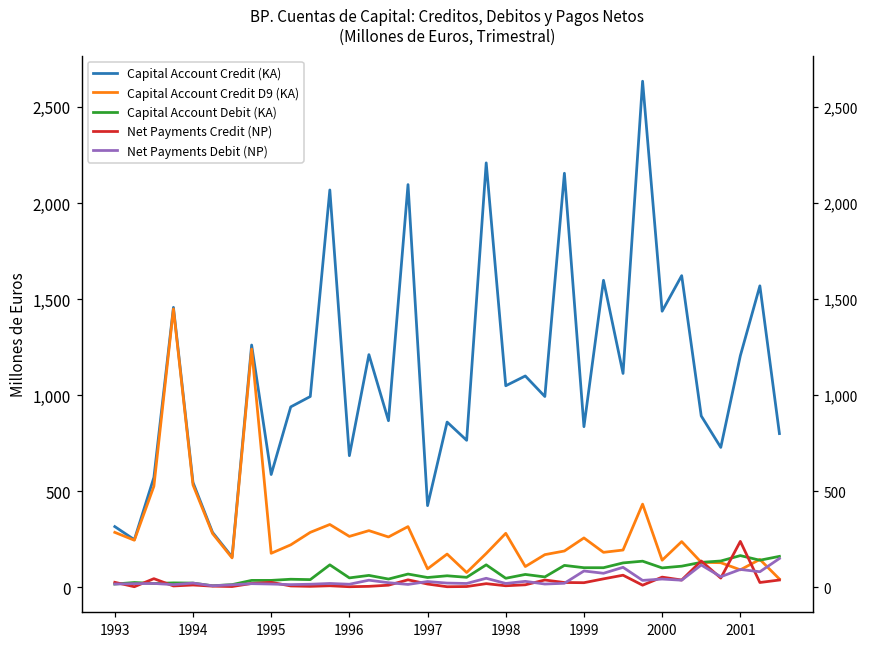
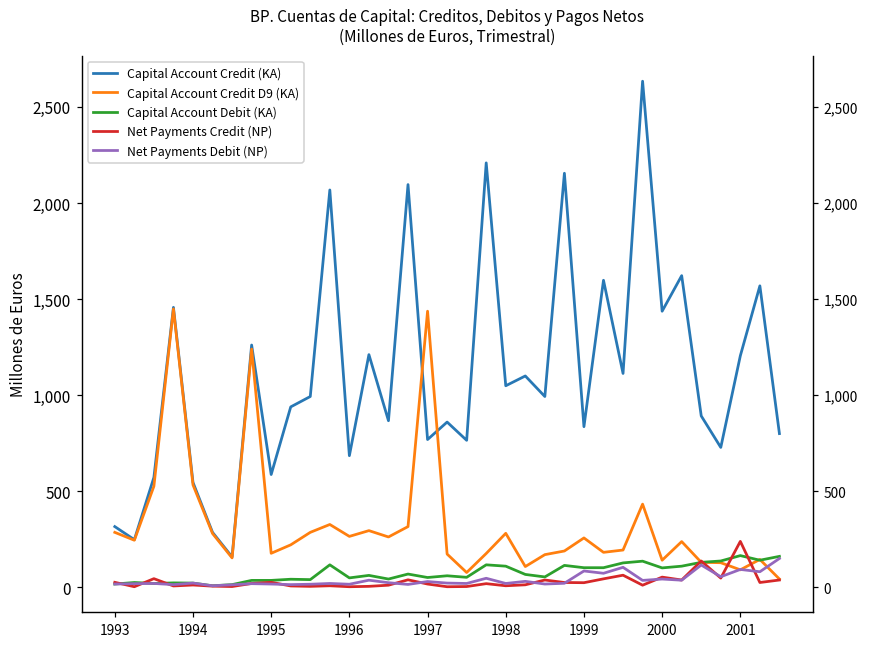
  {
    "Capital Account Credit (KA)": {
      "1993": "320",
      "1995": "590",
      "1996": "690",
-     "1997": "430",
+     "1997": "770",
      "1998": "1,050",
      "1999": "840",
      "2000": "1,440",
      "2001": "1,210"
    },
    "Capital Account Credit D9 (KA)": {
      "1993": "290",
      "1995": "180",
      "1996": "270",
-     "1997": "100",
+     "1997": "1,440",
      "1998": "280",
      "1999": "260",
      "2000": "140"
    },
    "Capital Account Debit (KA)": {
      "1996": "50",
      "1997": "50",
-     "1998": "50",
+     "1998": "110",
      "1999": "100",
      "2000": "100",
      "2001": "170"
    },
    "Net Payments Credit (NP)": {
      "1999": "20",
      "2001": "240"
    },
    "Net Payments Debit (NP)": {
      "1999": "90"
    }
  }
